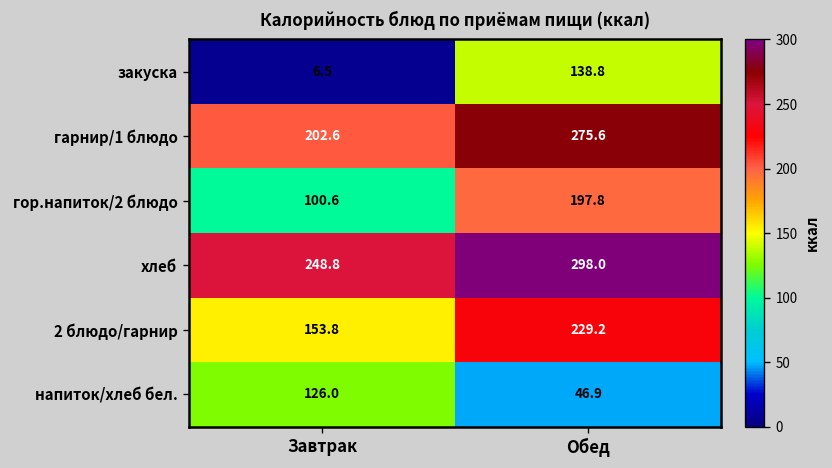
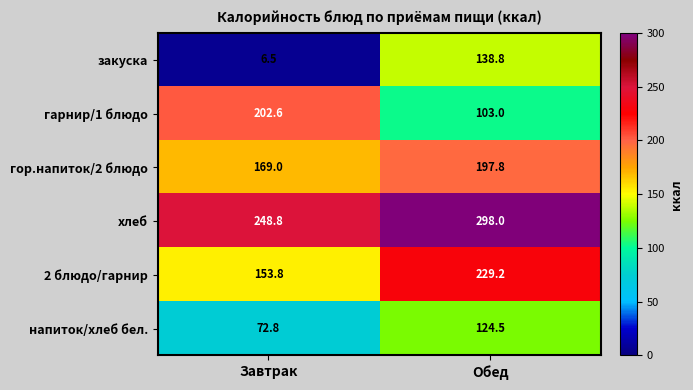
  {
    "закуска": {
      "Завтрак": 6.5,
      "Обед": 138.8
    },
    "гарнир/1 блюдо": {
      "Завтрак": 202.6,
-     "Обед": 275.6
+     "Обед": 103.0
    },
    "гор.напиток/2 блюдо": {
-     "Завтрак": 100.6,
+     "Завтрак": 169.0,
      "Обед": 197.8
    },
    "хлеб": {
      "Завтрак": 248.8,
      "Обед": 298.0
    },
    "2 блюдо/гарнир": {
      "Завтрак": 153.8,
      "Обед": 229.2
    },
    "напиток/хлеб бел.": {
-     "Завтрак": 126.0,
-     "Обед": 46.9
+     "Завтрак": 72.8,
+     "Обед": 124.5
    }
  }
